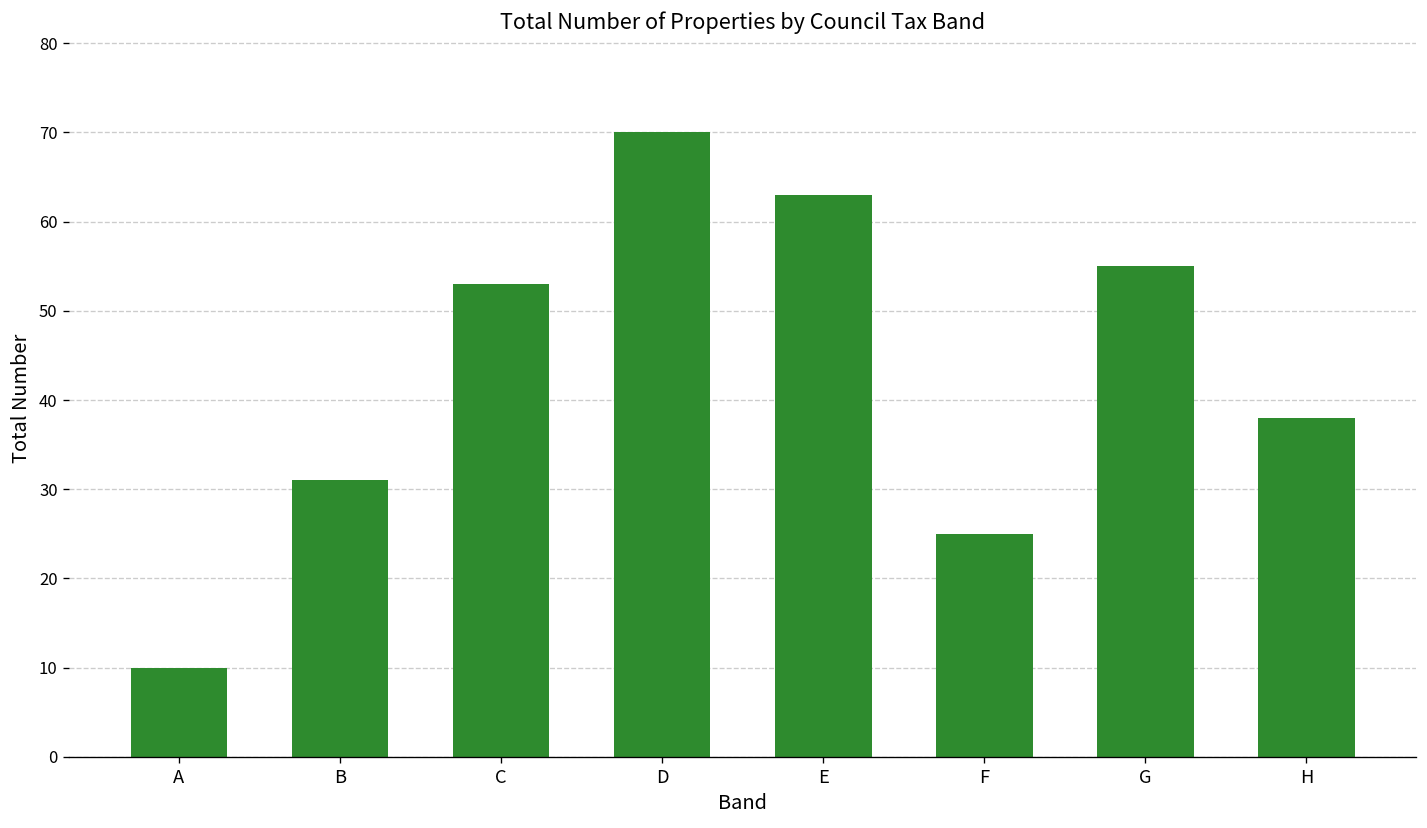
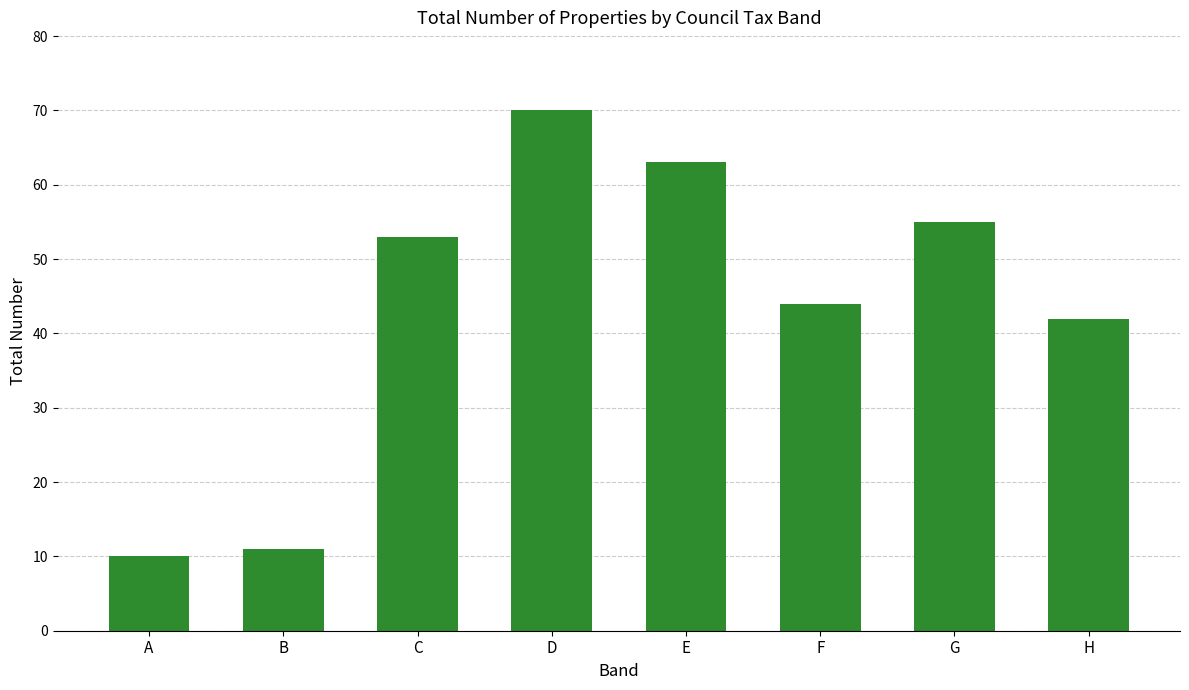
  {
    "A": 10,
-   "B": 31,
+   "B": 11,
    "C": 53,
    "D": 70,
    "E": 63,
-   "F": 25,
+   "F": 44,
    "G": 55,
-   "H": 38
+   "H": 42
  }
